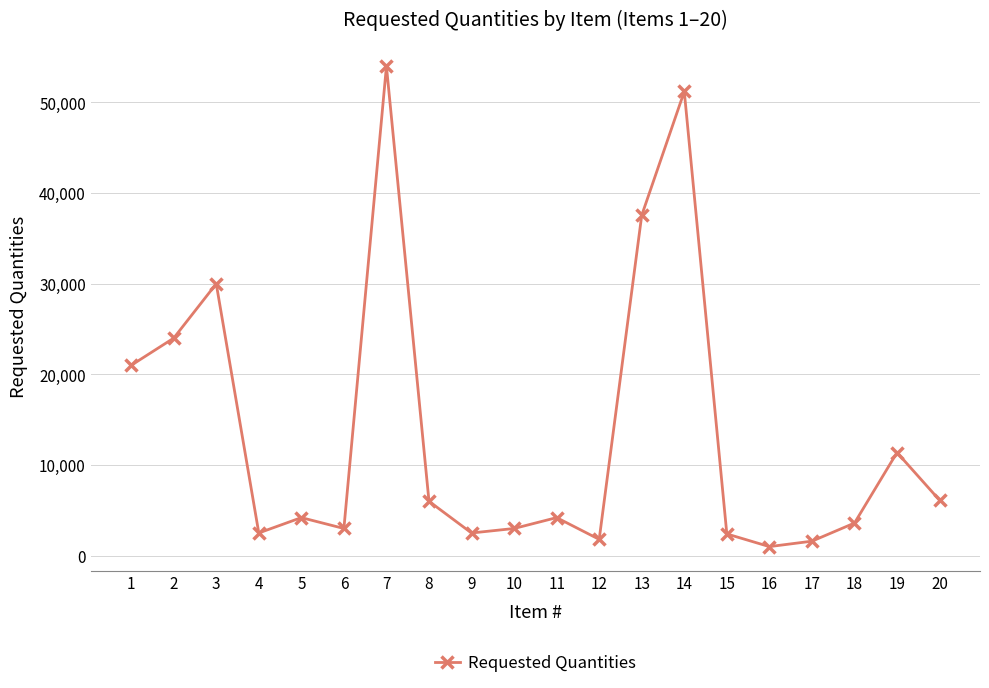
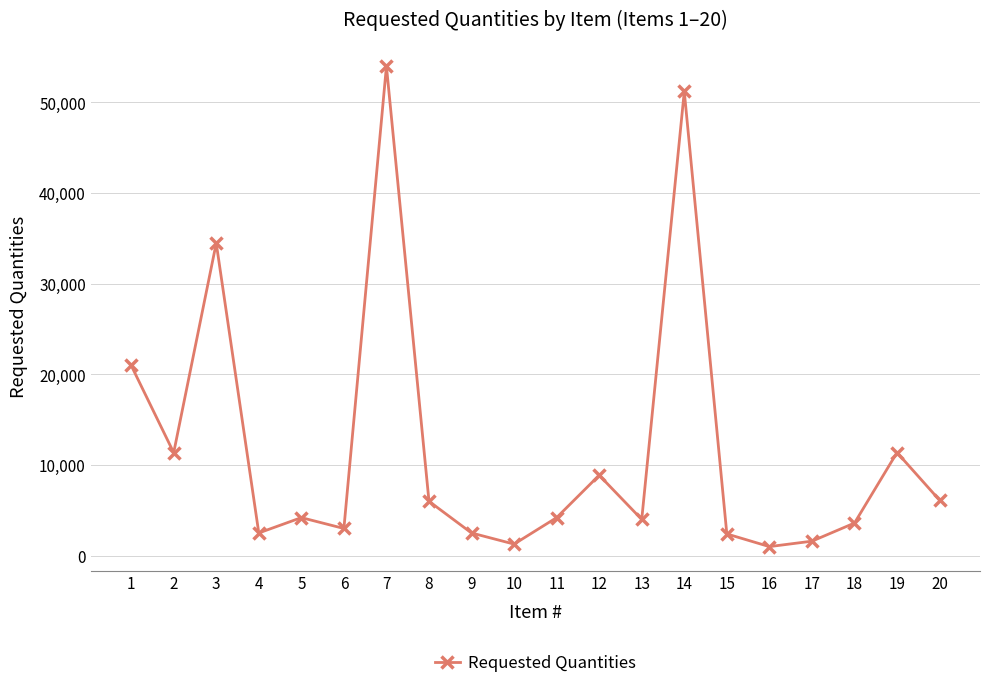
  {
    "1": "21,000",
-   "2": "24,000",
-   "3": "30,000",
+   "2": "11,000",
+   "3": "34,000",
    "4": "3,000",
    "5": "4,000",
    "6": "3,000",
    "7": "54,000",
    "8": "6,000",
    "9": "3,000",
-   "10": "3,000",
+   "10": "1,000",
    "11": "4,000",
-   "12": "2,000",
-   "13": "38,000",
+   "12": "9,000",
+   "13": "4,000",
    "14": "51,000",
    "15": "2,000",
    "16": "1,000",
    "17": "2,000",
    "18": "4,000",
    "19": "11,000",
    "20": "6,000"
  }
